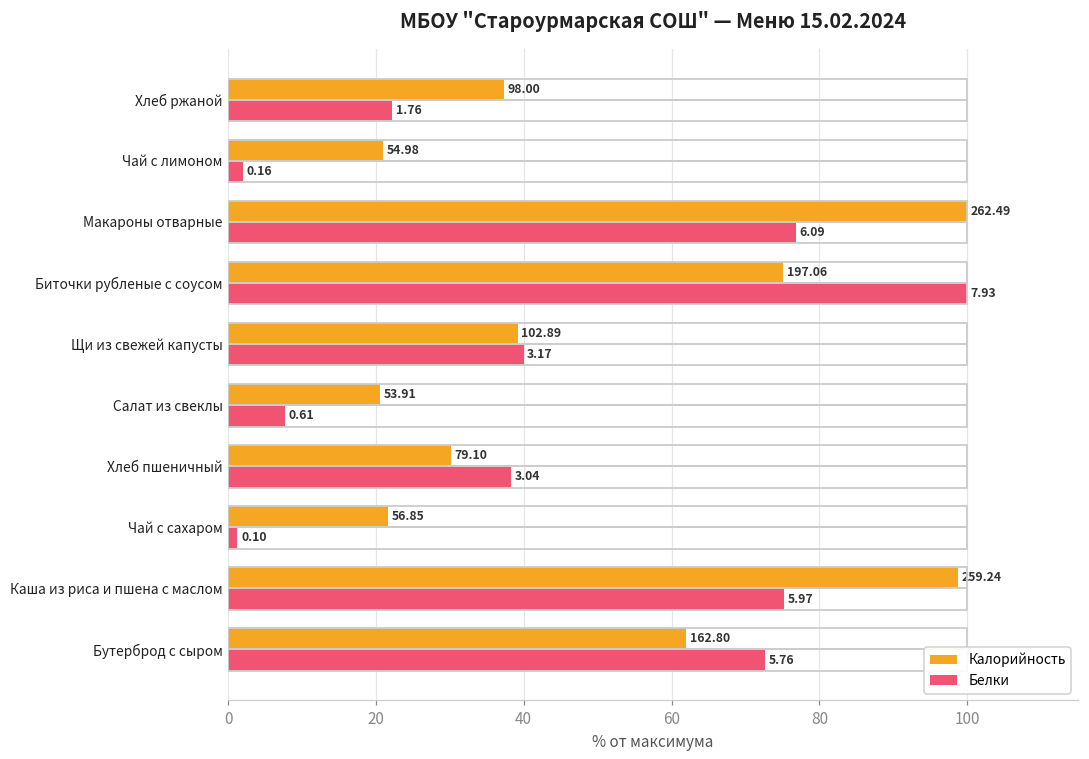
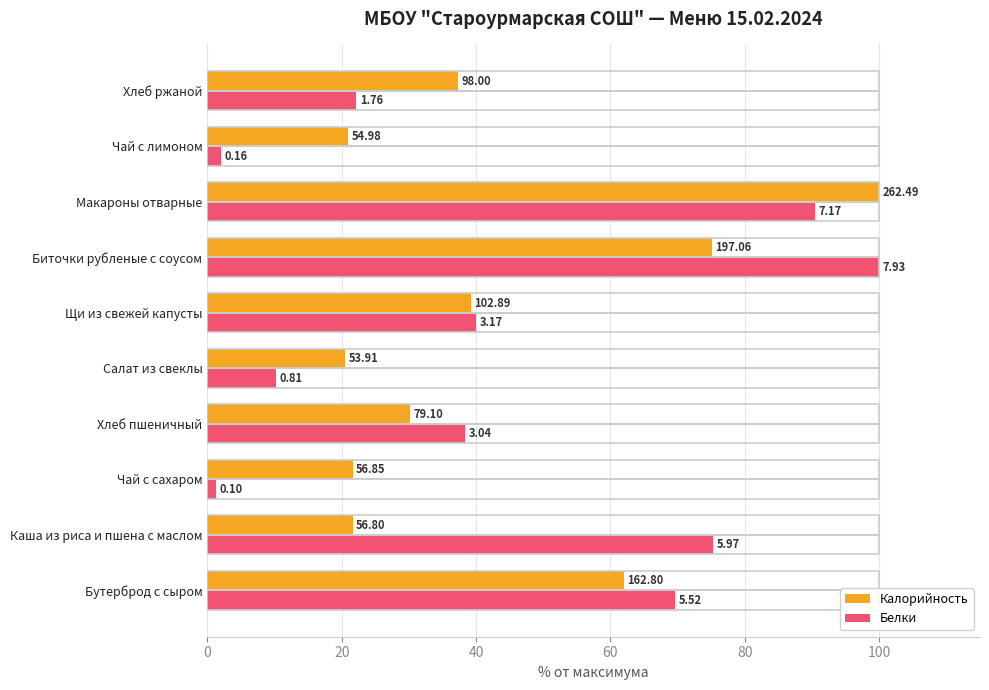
  {
    "Калорийность": {
-     "Каша из риса и пшена с маслом": 259.24
+     "Каша из риса и пшена с маслом": 56.80
    },
    "Белки": {
-     "Макароны отварные": 6.09,
-     "Салат из свеклы": 0.61,
-     "Бутерброд с сыром": 5.76
+     "Макароны отварные": 7.17,
+     "Салат из свеклы": 0.81,
+     "Бутерброд с сыром": 5.52
    }
  }
